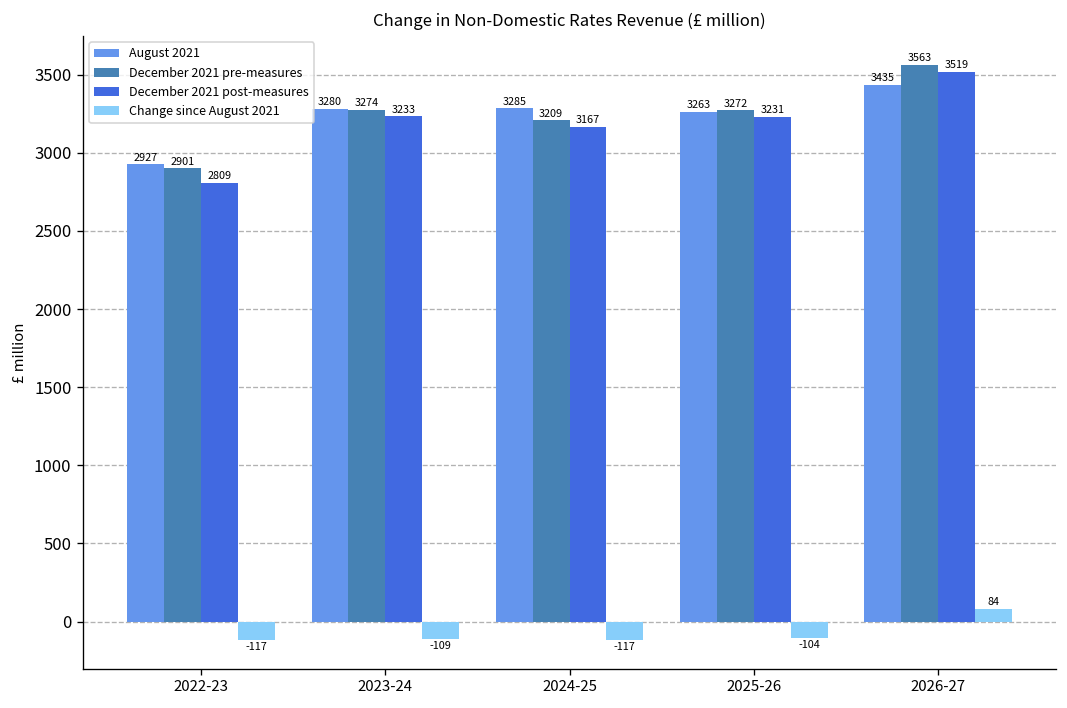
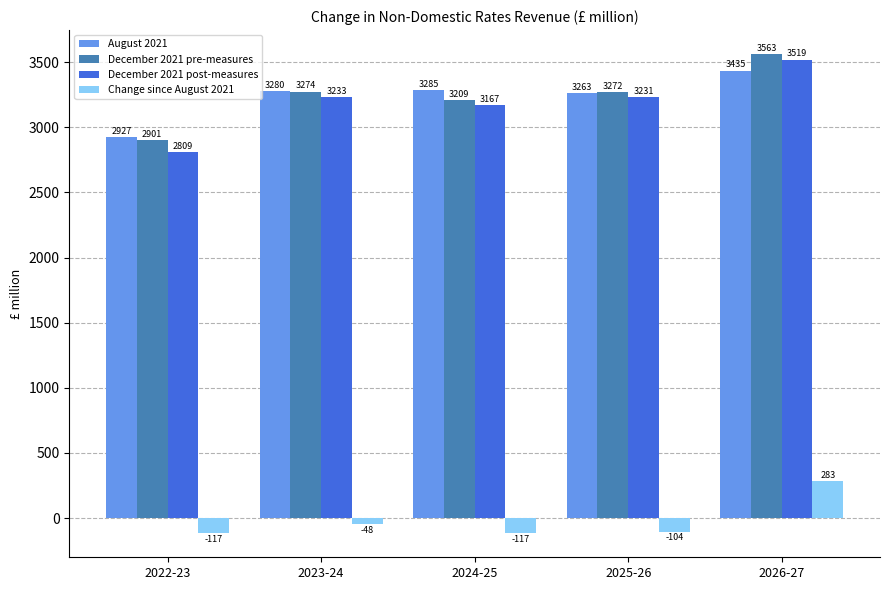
  {
    "Change since August 2021": {
      "2022-23": -117,
-     "2023-24": -109,
+     "2023-24": -48,
      "2024-25": -117,
      "2025-26": -104,
-     "2026-27": 84
+     "2026-27": 283
    }
  }
